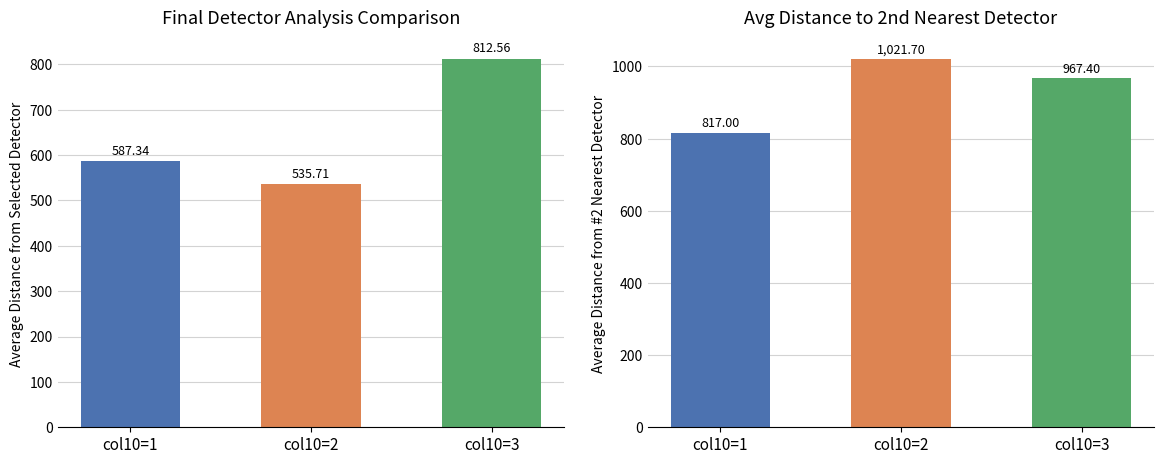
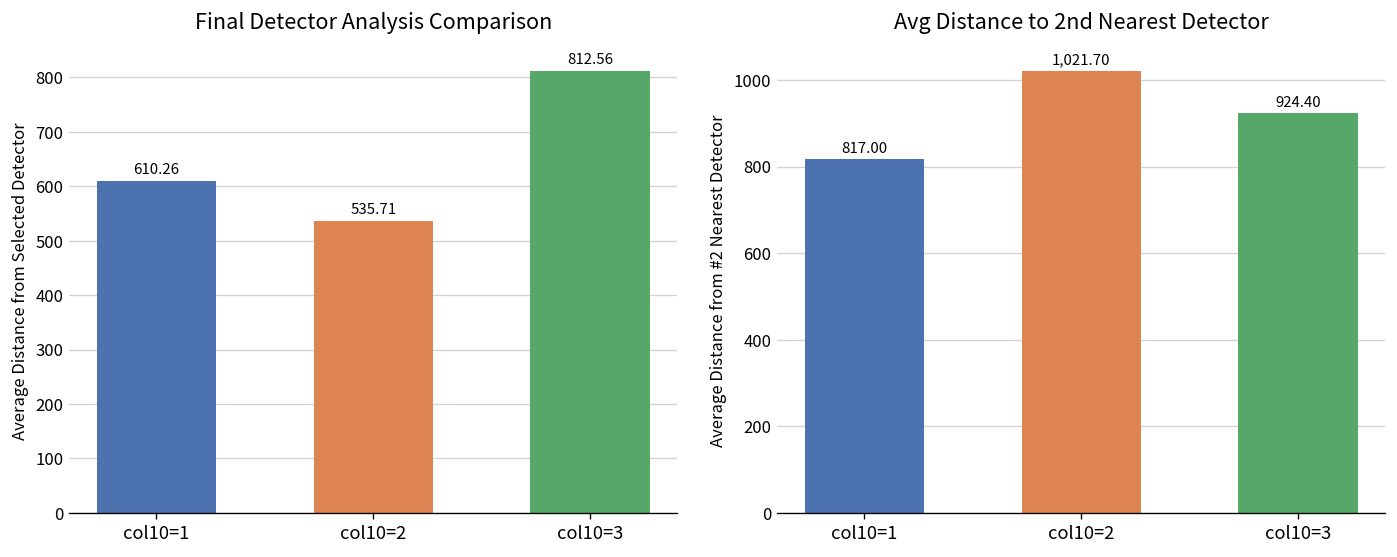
  {
    "Final Detector Analysis Comparison": {
-     "col10=1": "587.34",
+     "col10=1": "610.26",
      "col10=2": "535.71",
      "col10=3": "812.56"
    },
    "Avg Distance to 2nd Nearest Detector": {
      "col10=1": "817.00",
      "col10=2": "1,021.70",
-     "col10=3": "967.40"
+     "col10=3": "924.40"
    }
  }
